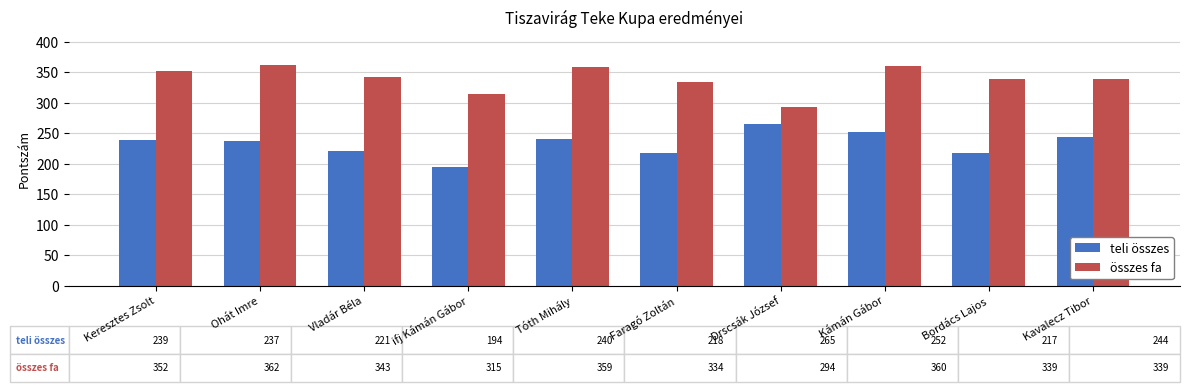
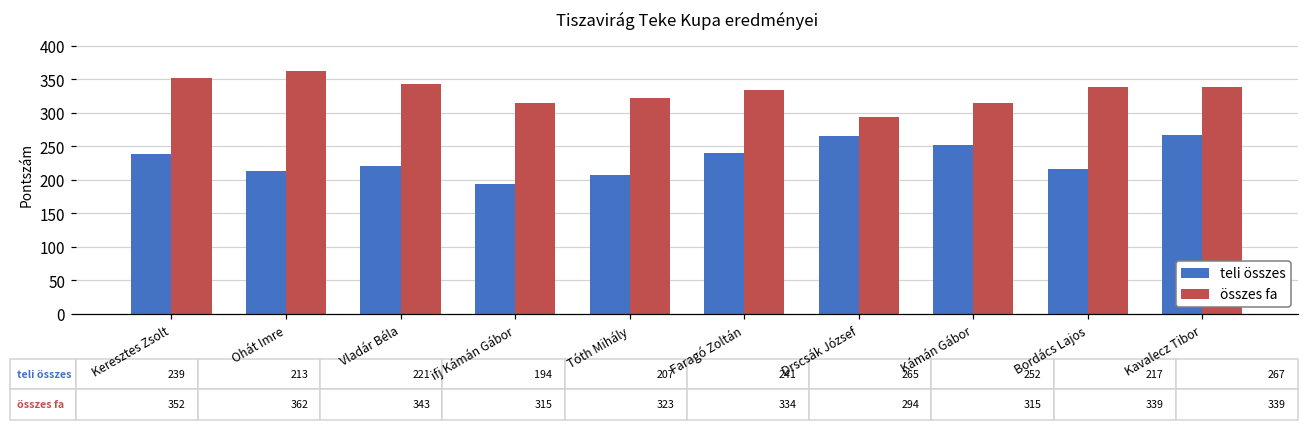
  {
    "teli összes": {
-     "Ohát Imre": 237,
-     "Tóth Mihály": 240,
-     "Faragó Zoltán": 218,
-     "Kavalecz Tibor": 244
+     "Ohát Imre": 213,
+     "Tóth Mihály": 207,
+     "Faragó Zoltán": 241,
+     "Kavalecz Tibor": 267
    },
    "összes fa": {
-     "Tóth Mihály": 359,
-     "Kámán Gábor": 360
+     "Tóth Mihály": 323,
+     "Kámán Gábor": 315
    }
  }
